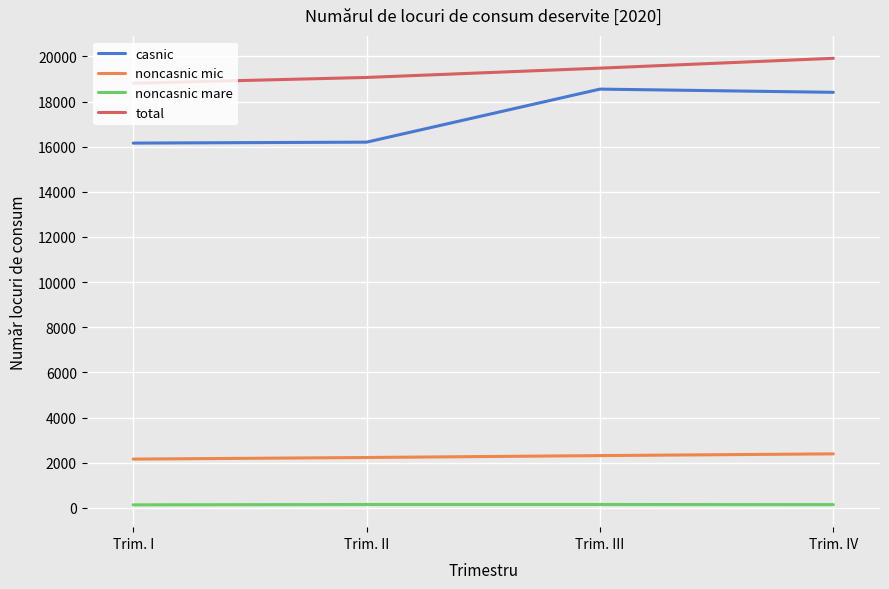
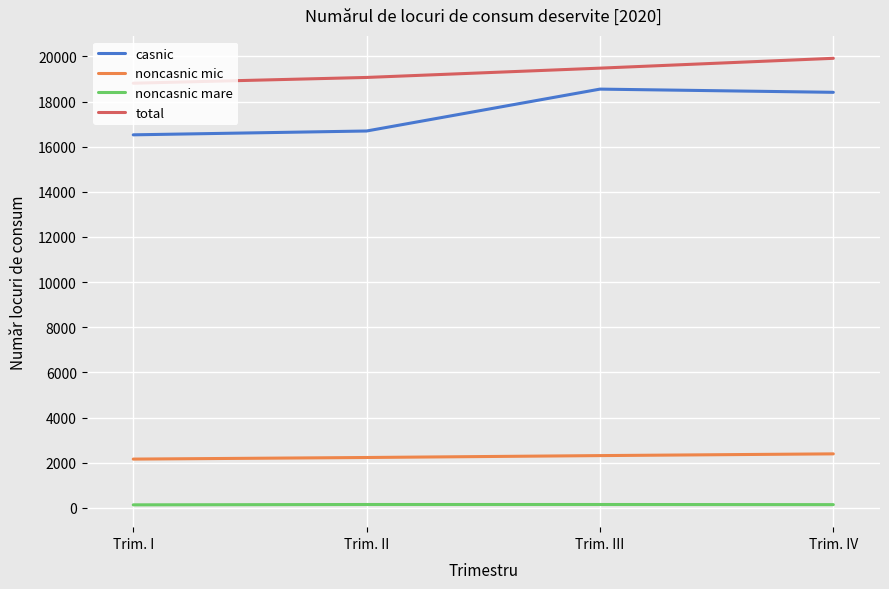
  {
    "casnic": {
-     "Trim. I": 16200,
-     "Trim. II": 16200,
+     "Trim. I": 16500,
+     "Trim. II": 16700,
      "Trim. III": 18600,
      "Trim. IV": 18400
    },
    "noncasnic mare": {
      "Trim. I": 100,
      "Trim. II": 100,
      "Trim. III": 100,
      "Trim. IV": 100
    }
  }
